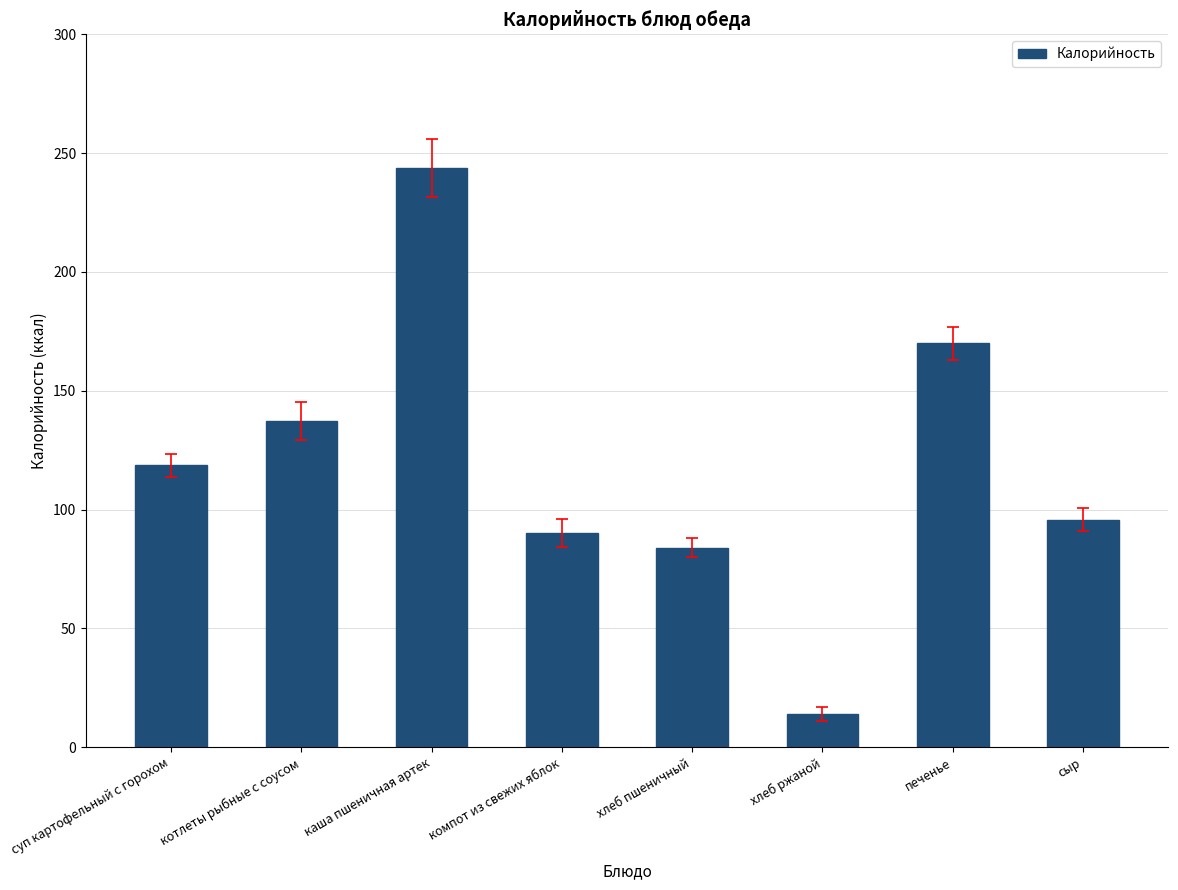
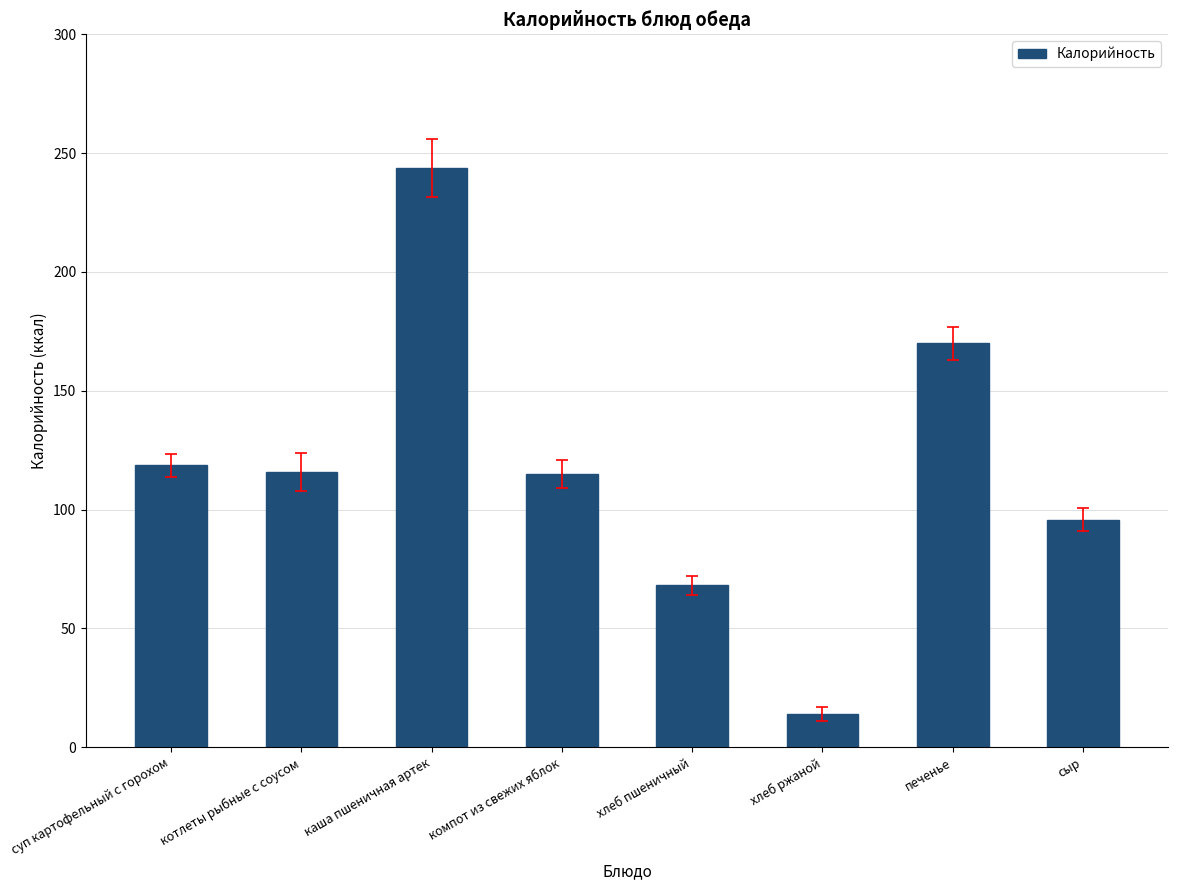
  {
    "Калорийность": {
      "суп картофельный с горохом": 119,
-     "котлеты рыбные с соусом": 137,
+     "котлеты рыбные с соусом": 116,
      "каша пшеничная артек": 244,
-     "компот из свежих яблок": 90,
-     "хлеб пшеничный": 84,
+     "компот из свежих яблок": 115,
+     "хлеб пшеничный": 68,
      "хлеб ржаной": 14,
      "печенье": 170,
      "сыр": 96
    }
  }
